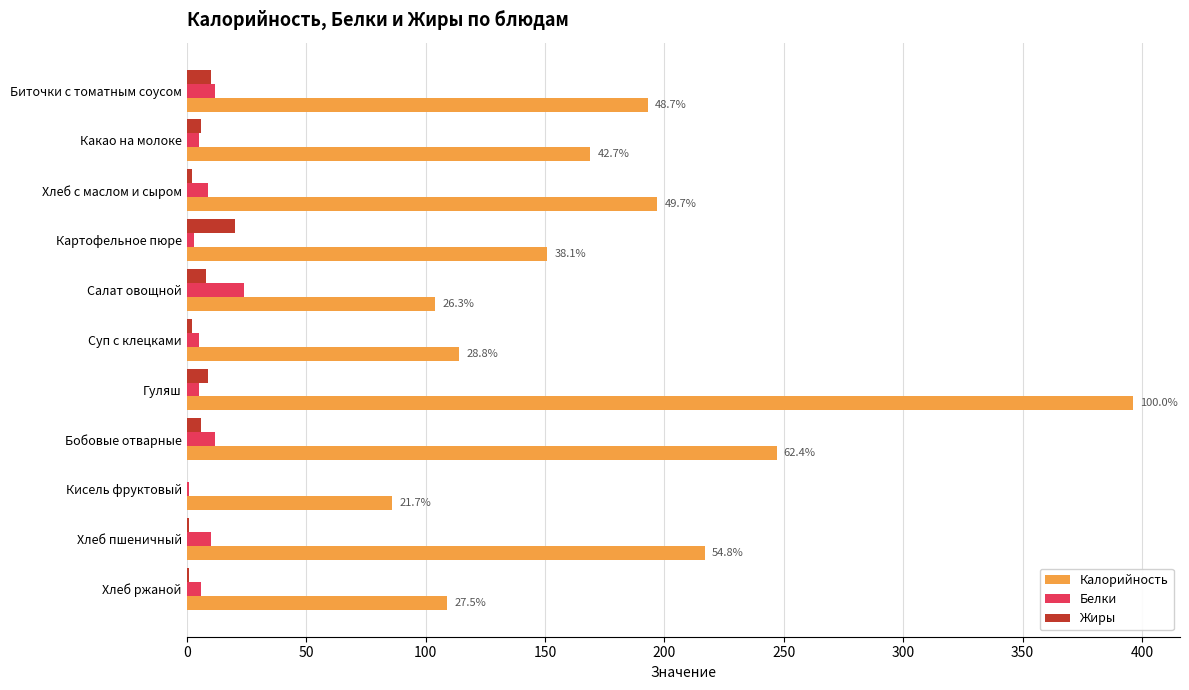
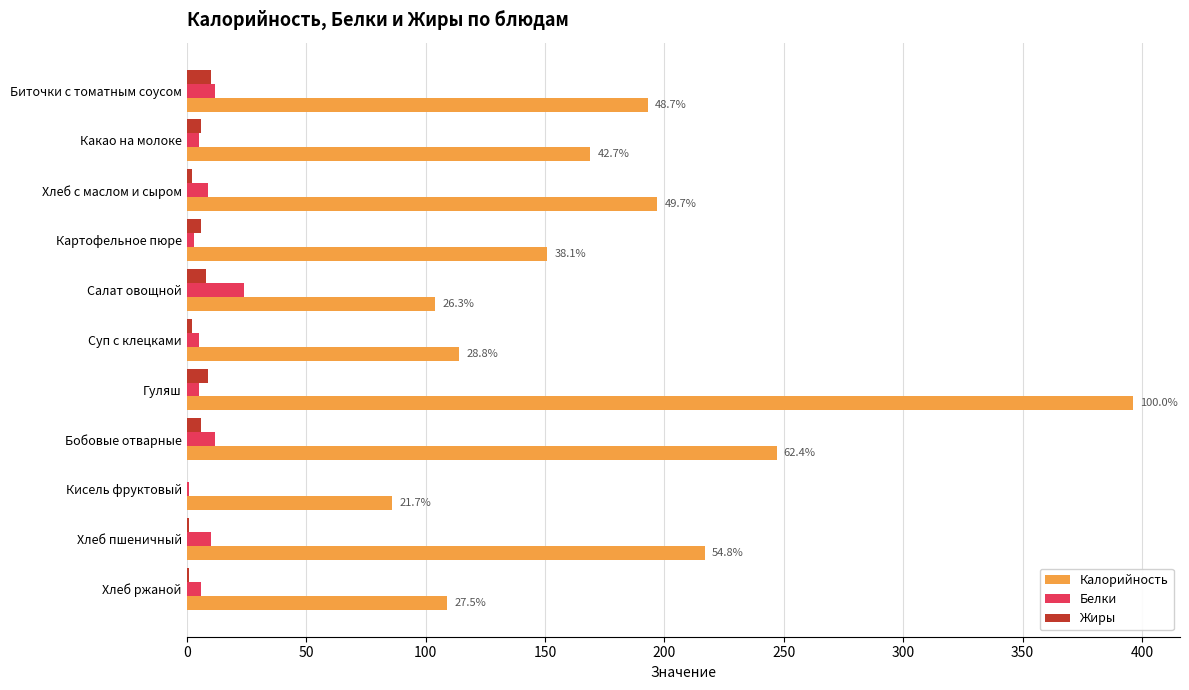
  {
    "Белки": {
      "Биточки с томатным соусом": 12,
      "Какао на молоке": 5,
      "Хлеб с маслом и сыром": 9,
      "Картофельное пюре": 3,
      "Салат овощной": 24,
      "Суп с клецками": 5,
      "Гуляш": 5,
      "Бобовые отварные": 12,
      "Хлеб пшеничный": 10,
      "Хлеб ржаной": 6
    },
    "Жиры": {
      "Биточки с томатным соусом": 10,
      "Какао на молоке": 6,
      "Хлеб с маслом и сыром": 2,
-     "Картофельное пюре": 20,
+     "Картофельное пюре": 6,
      "Салат овощной": 8,
      "Суп с клецками": 2,
      "Гуляш": 9,
      "Бобовые отварные": 6,
      "Кисель фруктовый": 0
    }
  }
